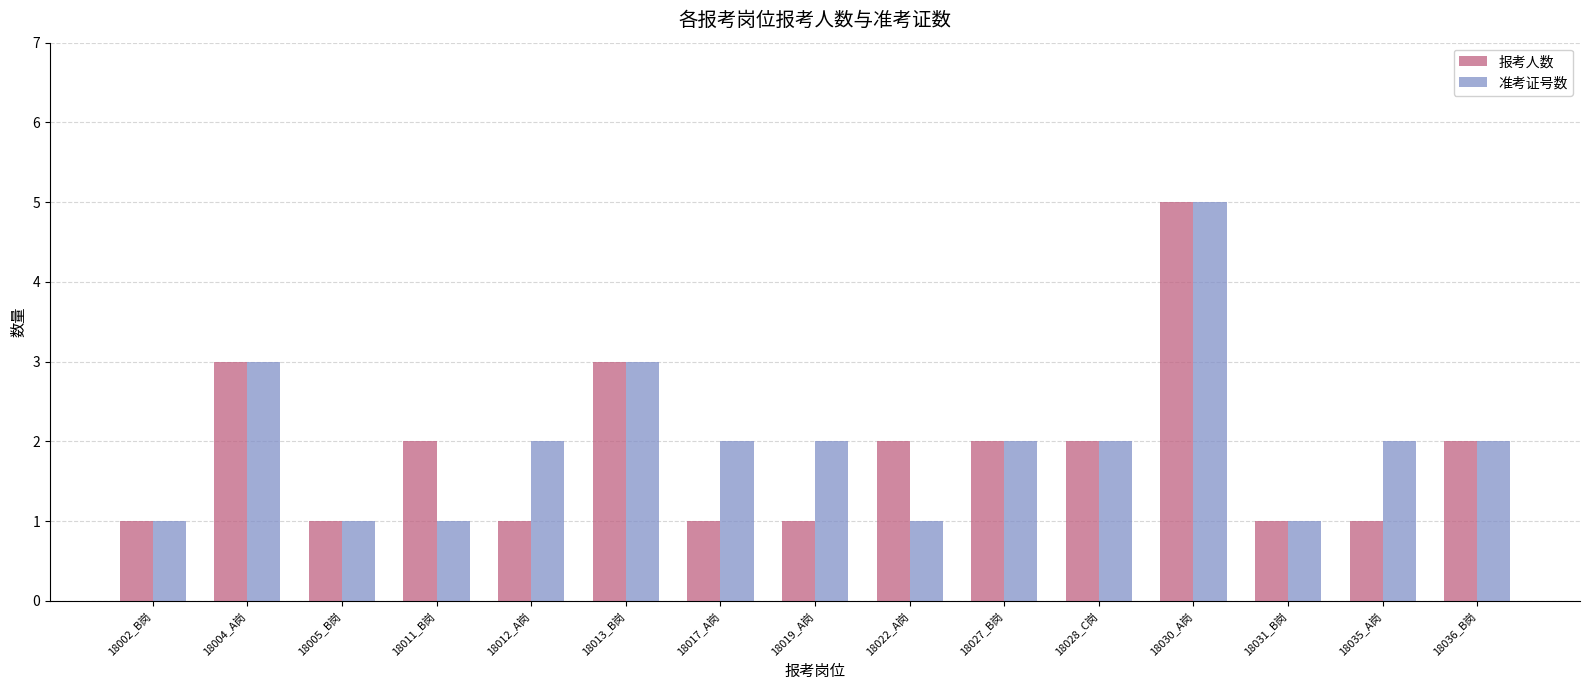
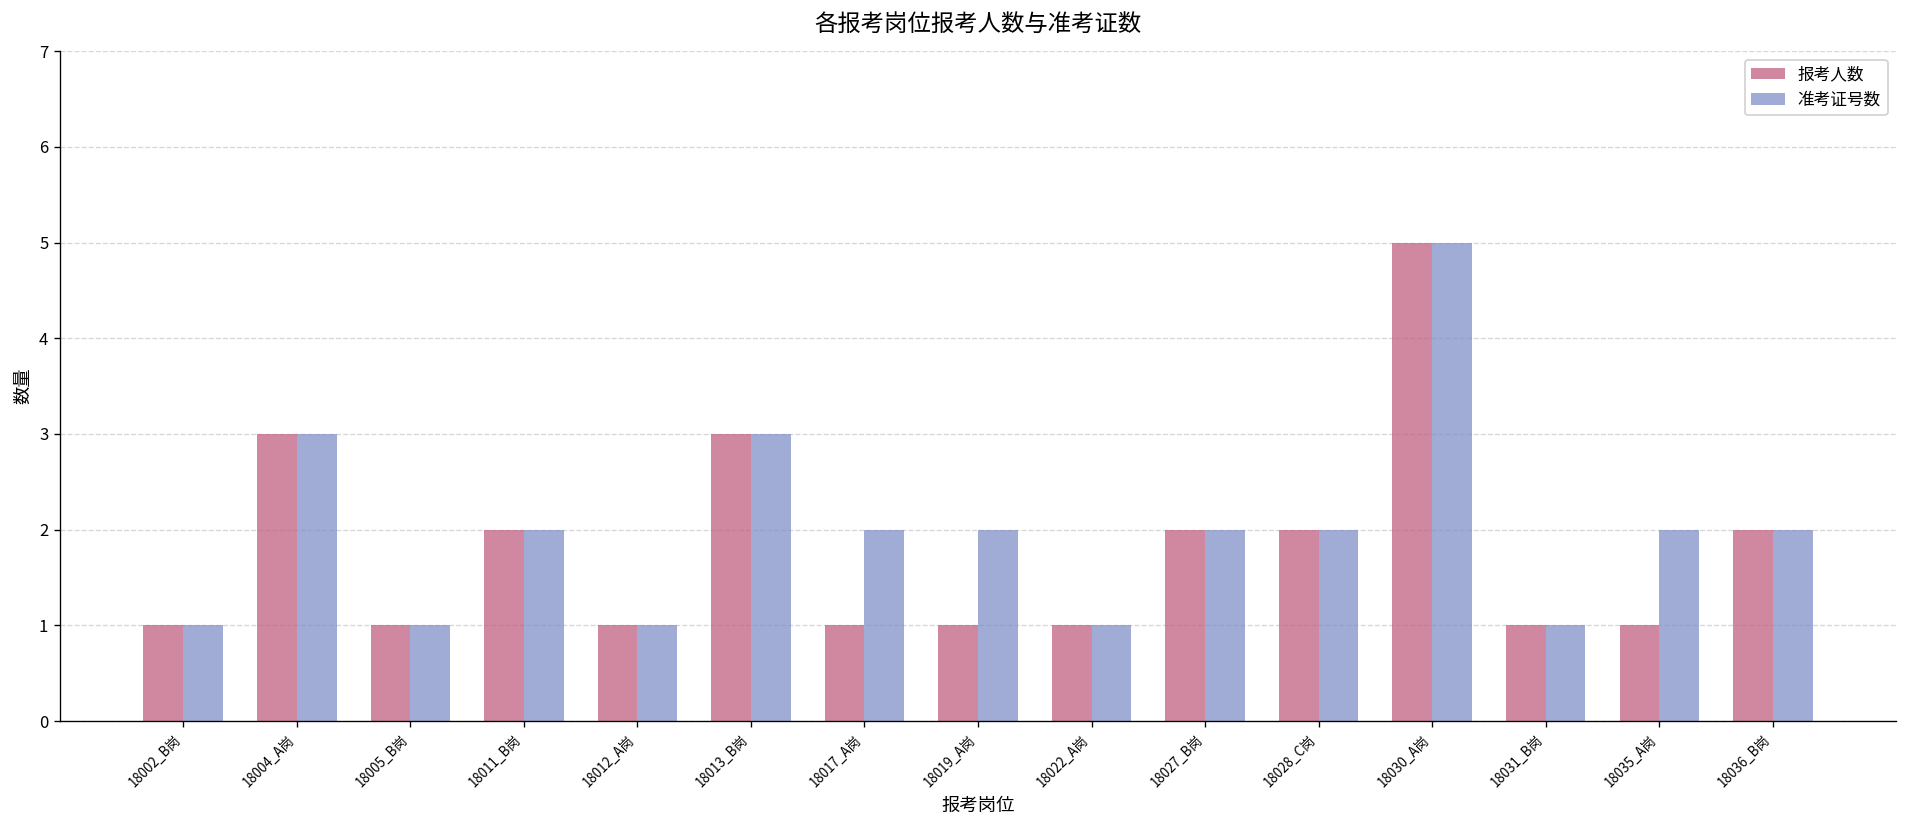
  {
    "报考人数": {
      "18002_B岗": 1,
      "18004_A岗": 3,
      "18005_B岗": 1,
      "18011_B岗": 2,
      "18012_A岗": 1,
      "18013_B岗": 3,
      "18017_A岗": 1,
      "18019_A岗": 1,
-     "18022_A岗": 2,
+     "18022_A岗": 1,
      "18027_B岗": 2,
      "18028_C岗": 2,
      "18030_A岗": 5,
      "18031_B岗": 1,
      "18035_A岗": 1,
      "18036_B岗": 2
    },
    "准考证号数": {
      "18002_B岗": 1,
      "18004_A岗": 3,
      "18005_B岗": 1,
-     "18011_B岗": 1,
-     "18012_A岗": 2,
+     "18011_B岗": 2,
+     "18012_A岗": 1,
      "18013_B岗": 3,
      "18017_A岗": 2,
      "18019_A岗": 2,
      "18022_A岗": 1,
      "18027_B岗": 2,
      "18028_C岗": 2,
      "18030_A岗": 5,
      "18031_B岗": 1,
      "18035_A岗": 2,
      "18036_B岗": 2
    }
  }
